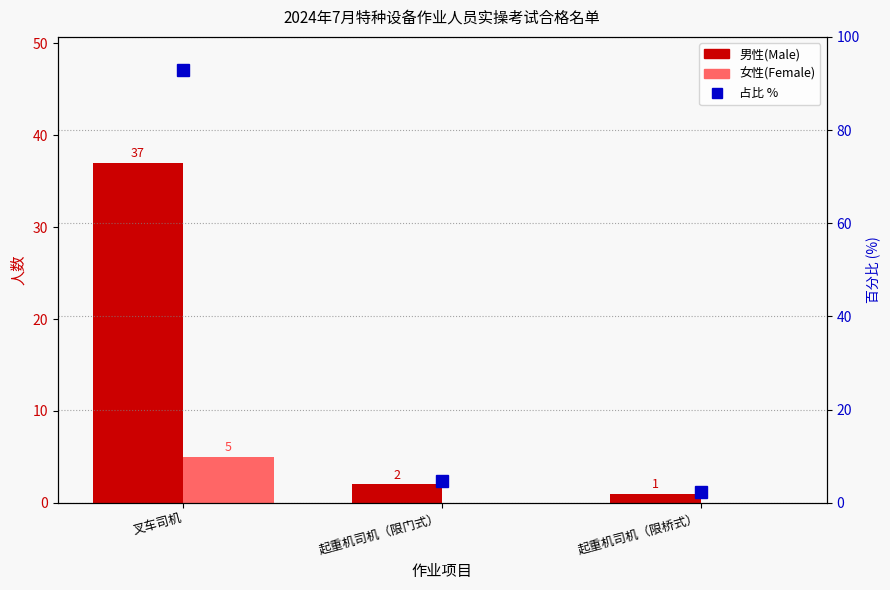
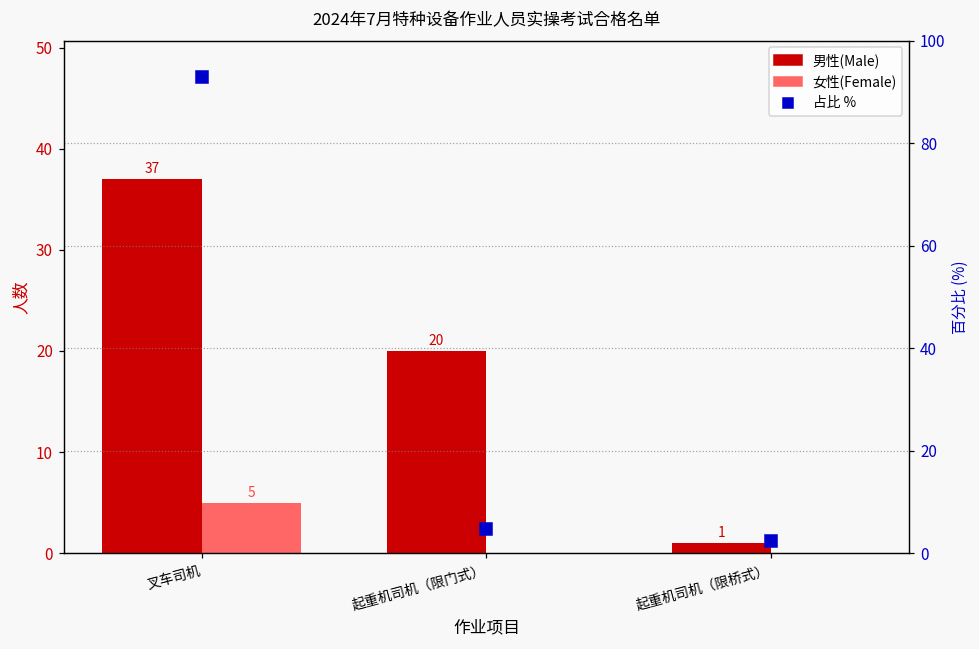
  {
    "男性(Male)": {
      "叉车司机": 37,
-     "起重机司机（限门式）": 2,
+     "起重机司机（限门式）": 20,
      "起重机司机（限桥式）": 1
    },
    "女性(Female)": {
      "叉车司机": 5
    }
  }
